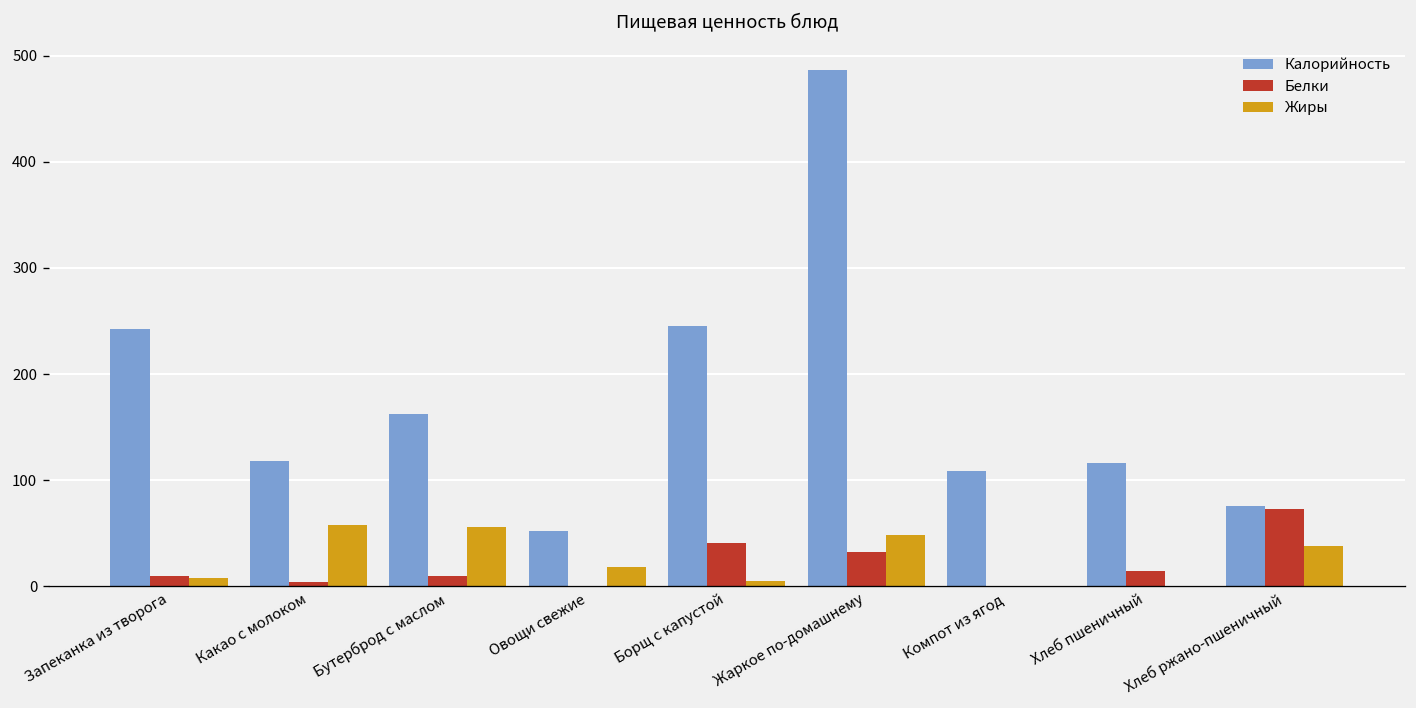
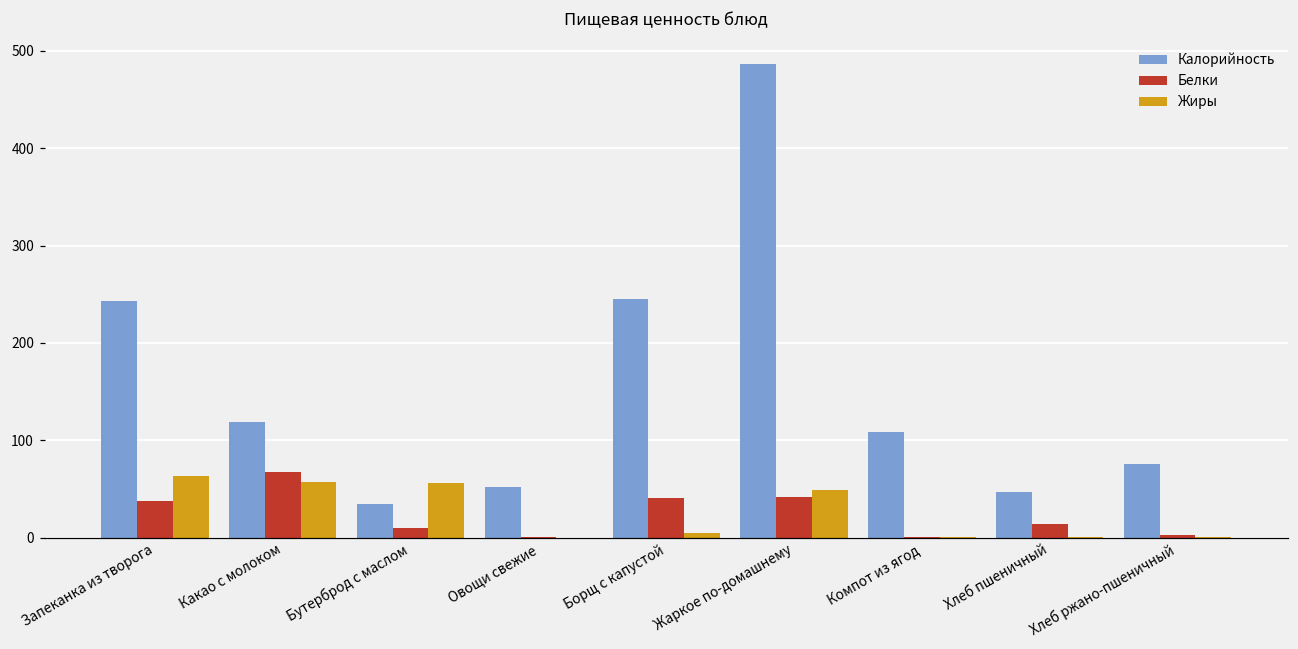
  {
    "Калорийность": {
      "Запеканка из творога": 240,
      "Какао с молоком": 120,
-     "Бутерброд с маслом": 160,
+     "Бутерброд с маслом": 30,
      "Овощи свежие": 50,
      "Борщ с капустой": 250,
      "Жаркое по-домашнему": 490,
      "Компот из ягод": 110,
-     "Хлеб пшеничный": 120,
+     "Хлеб пшеничный": 50,
      "Хлеб ржано-пшеничный": 80
    },
    "Белки": {
-     "Запеканка из творога": 10,
-     "Какао с молоком": 0,
+     "Запеканка из творога": 40,
+     "Какао с молоком": 70,
      "Бутерброд с маслом": 10,
      "Борщ с капустой": 40,
-     "Жаркое по-домашнему": 30,
+     "Жаркое по-домашнему": 40,
      "Хлеб пшеничный": 10,
-     "Хлеб ржано-пшеничный": 70
+     "Хлеб ржано-пшеничный": 0
    },
    "Жиры": {
-     "Запеканка из творога": 10,
+     "Запеканка из творога": 60,
      "Какао с молоком": 60,
      "Бутерброд с маслом": 60,
-     "Овощи свежие": 20,
+     "Овощи свежие": 0,
      "Борщ с капустой": 0,
      "Жаркое по-домашнему": 50,
-     "Хлеб ржано-пшеничный": 40
+     "Хлеб ржано-пшеничный": 0
    }
  }
